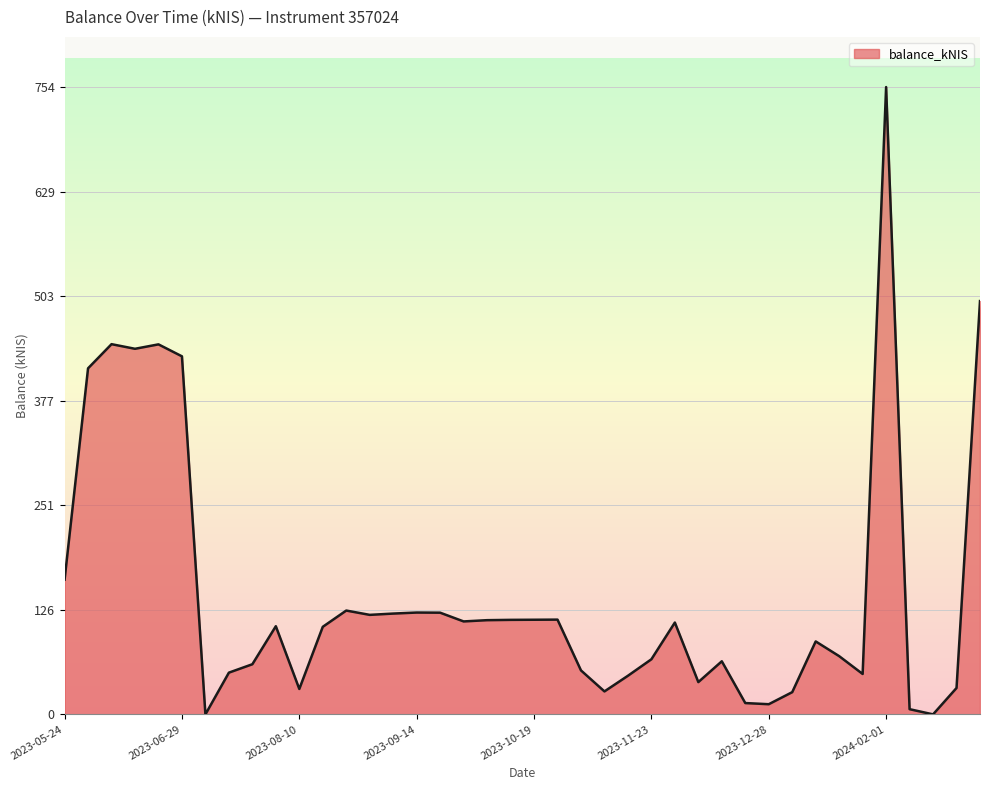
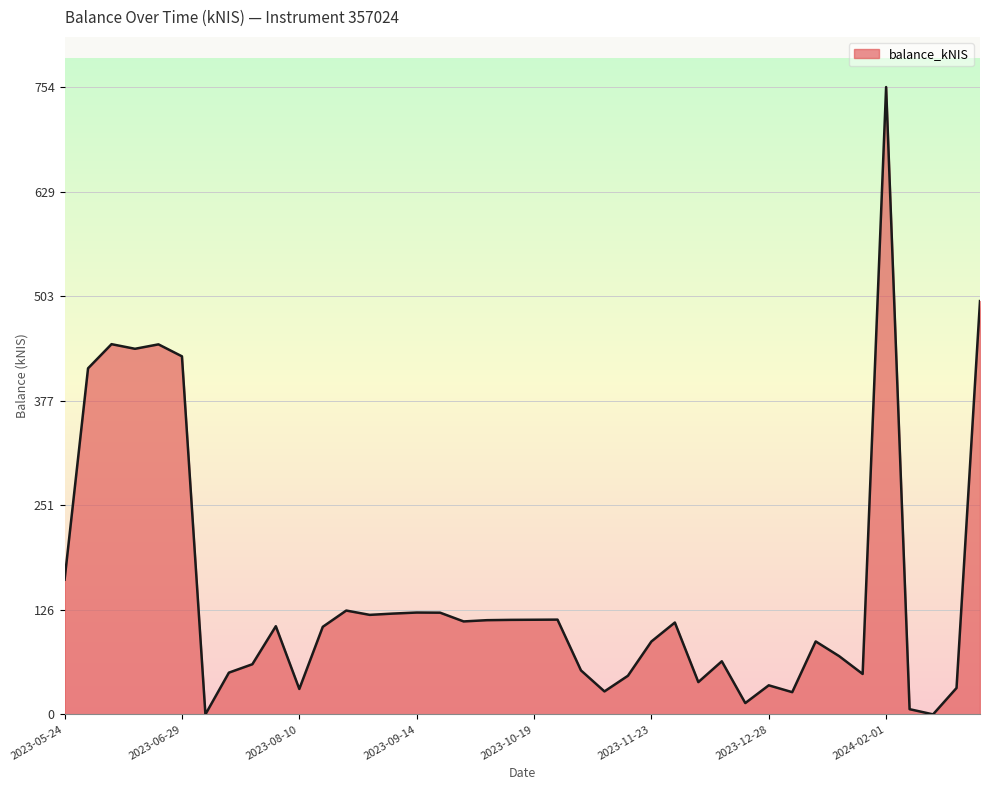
  {
    "2023-05-24": 160,
    "2023-06-29": 430,
    "2023-08-10": 30,
    "2023-09-14": 120,
    "2023-10-19": 110,
-   "2023-11-23": 70,
-   "2023-12-28": 10,
+   "2023-11-23": 90,
+   "2023-12-28": 30,
    "2024-02-01": 750
  }
